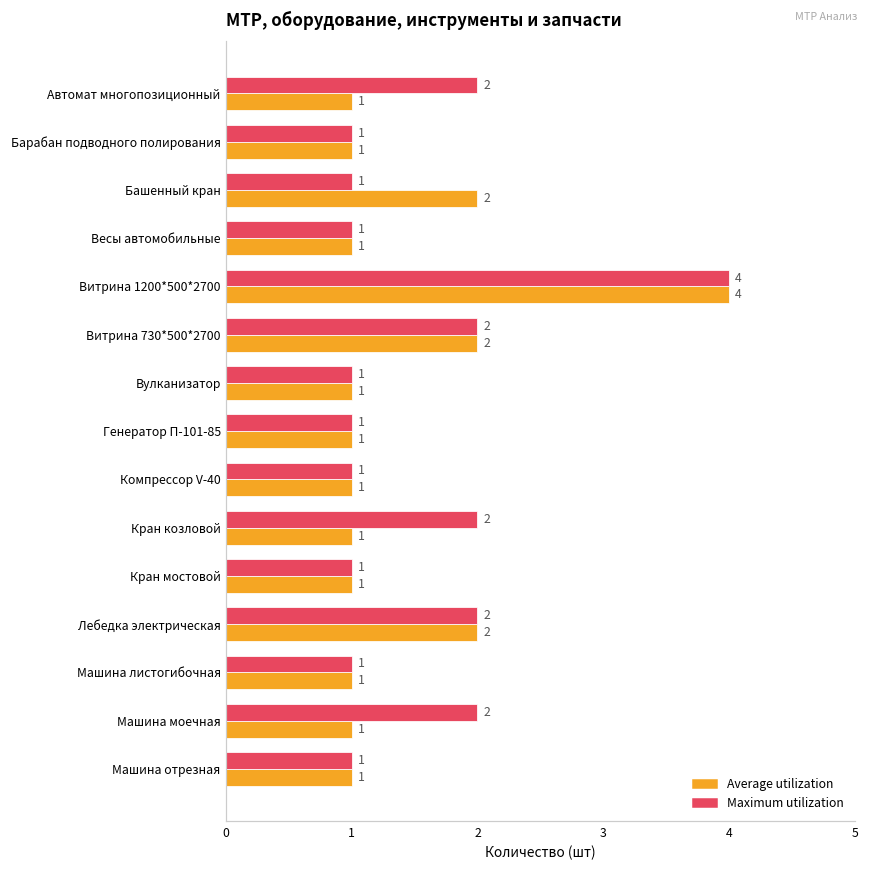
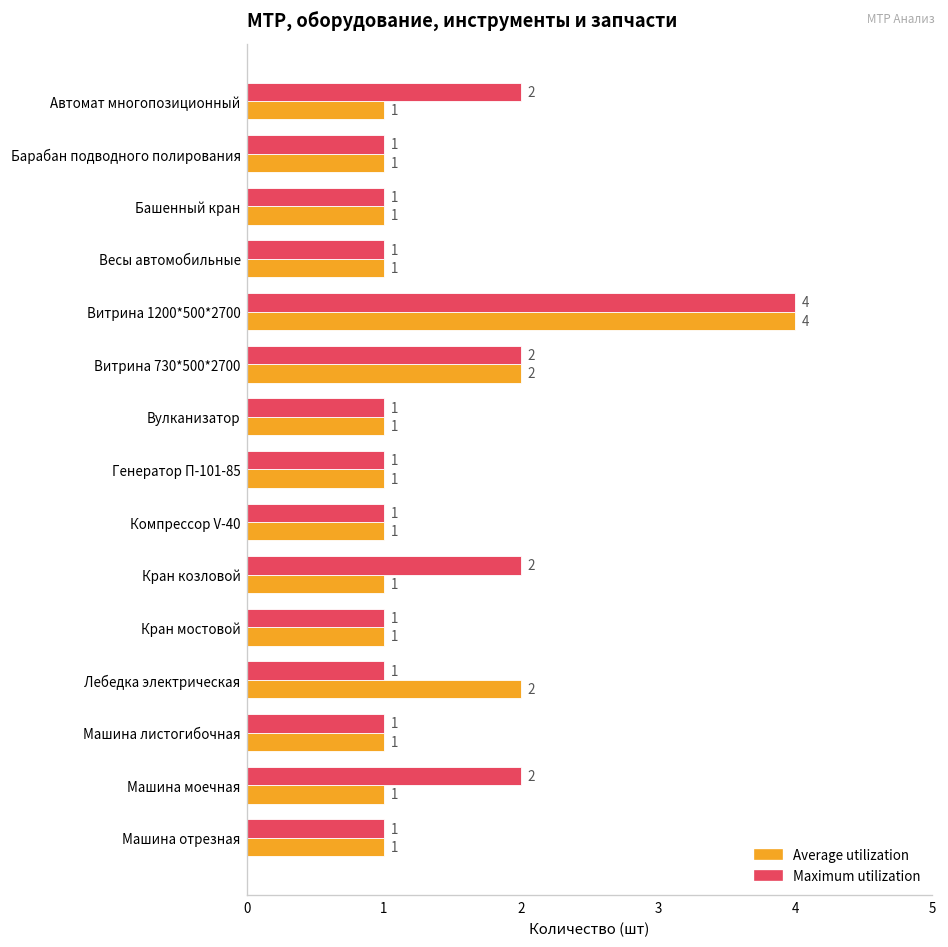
  {
    "Average utilization": {
      "Автомат многопозиционный": 1,
      "Барабан подводного полирования": 1,
-     "Башенный кран": 2,
+     "Башенный кран": 1,
      "Весы автомобильные": 1,
      "Витрина 1200*500*2700": 4,
      "Витрина 730*500*2700": 2,
      "Вулканизатор": 1,
      "Генератор П-101-85": 1,
      "Компрессор V-40": 1,
      "Кран козловой": 1,
      "Кран мостовой": 1,
      "Лебедка электрическая": 2,
      "Машина листогибочная": 1,
      "Машина моечная": 1,
      "Машина отрезная": 1
    },
    "Maximum utilization": {
      "Автомат многопозиционный": 2,
      "Барабан подводного полирования": 1,
      "Башенный кран": 1,
      "Весы автомобильные": 1,
      "Витрина 1200*500*2700": 4,
      "Витрина 730*500*2700": 2,
      "Вулканизатор": 1,
      "Генератор П-101-85": 1,
      "Компрессор V-40": 1,
      "Кран козловой": 2,
      "Кран мостовой": 1,
-     "Лебедка электрическая": 2,
+     "Лебедка электрическая": 1,
      "Машина листогибочная": 1,
      "Машина моечная": 2,
      "Машина отрезная": 1
    }
  }
